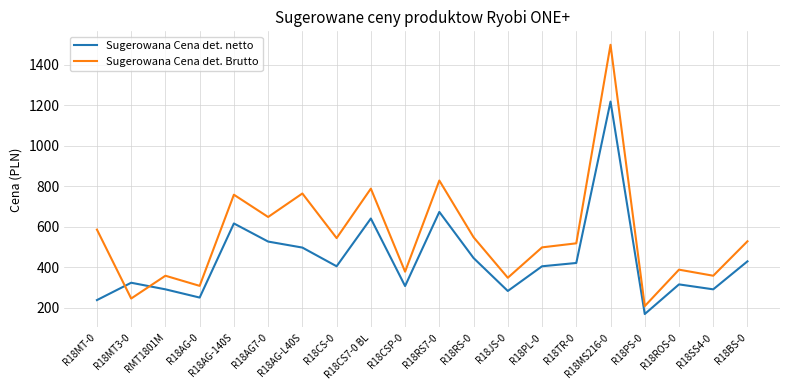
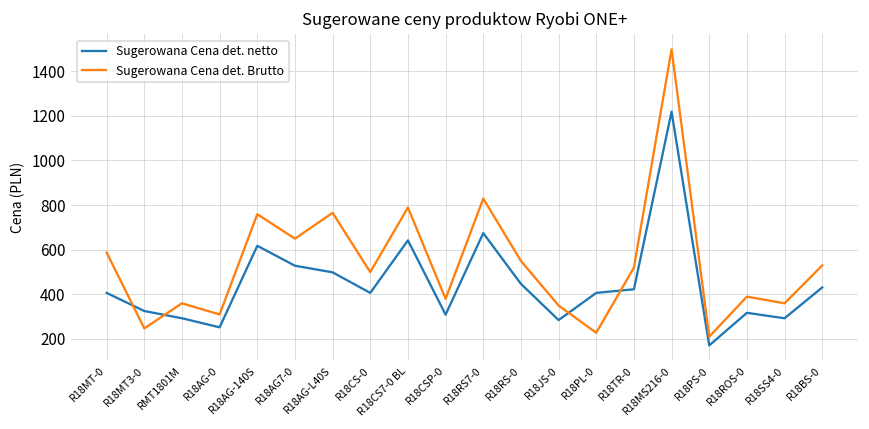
  {
    "Sugerowana Cena det. netto": {
-     "R18MT-0": 240,
+     "R18MT-0": 410,
      "R18MT3-0": 320,
      "RMT1801M": 290,
      "R18AG-0": 250,
      "R18AG-140S": 620,
      "R18AG7-0": 530,
      "R18AG-L40S": 500,
      "R18CS-0": 410,
      "R18CS7-0 BL": 640,
      "R18CSP-0": 310,
      "R18RS7-0": 670,
      "R18RS-0": 450,
      "R18JS-0": 280,
      "R18PL-0": 410,
      "R18TR-0": 420,
      "R18MS216-0": 1220,
      "R18PS-0": 170,
      "R18ROS-0": 320,
      "R18SS4-0": 290,
      "R18BS-0": 430
    },
    "Sugerowana Cena det. Brutto": {
      "R18MT-0": 590,
      "R18MT3-0": 250,
      "RMT1801M": 360,
      "R18AG-0": 310,
      "R18AG-140S": 760,
      "R18AG7-0": 650,
      "R18AG-L40S": 770,
-     "R18CS-0": 540,
+     "R18CS-0": 500,
      "R18CS7-0 BL": 790,
      "R18CSP-0": 380,
      "R18RS7-0": 830,
      "R18RS-0": 550,
      "R18JS-0": 350,
-     "R18PL-0": 500,
+     "R18PL-0": 230,
      "R18TR-0": 520,
      "R18MS216-0": 1500,
      "R18PS-0": 210,
      "R18ROS-0": 390,
      "R18SS4-0": 360,
      "R18BS-0": 530
    }
  }
